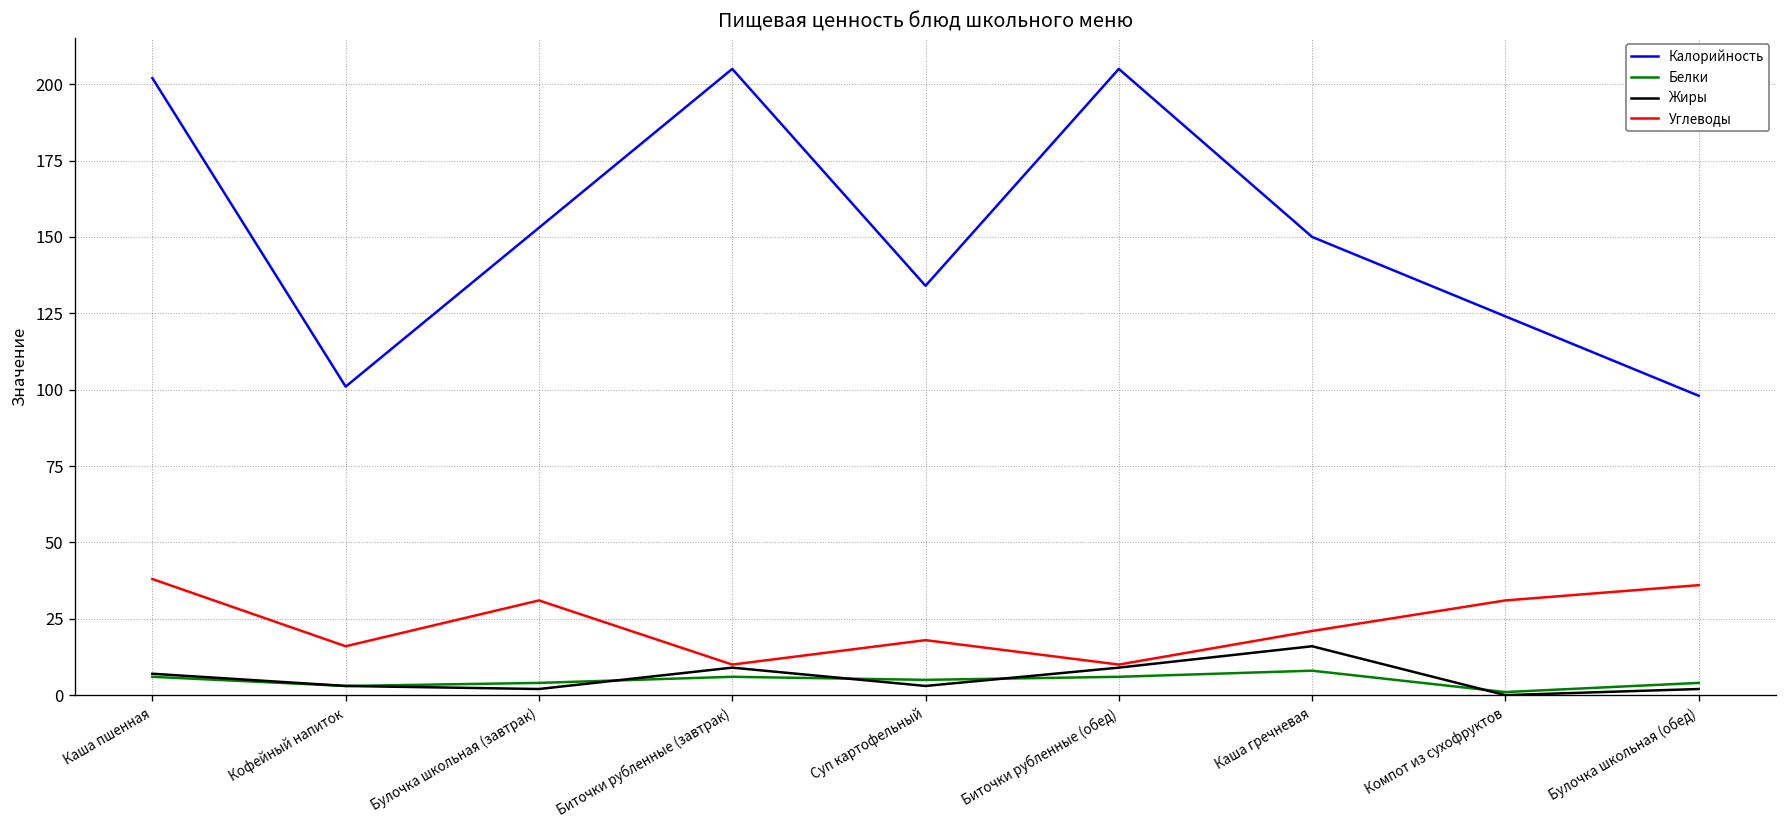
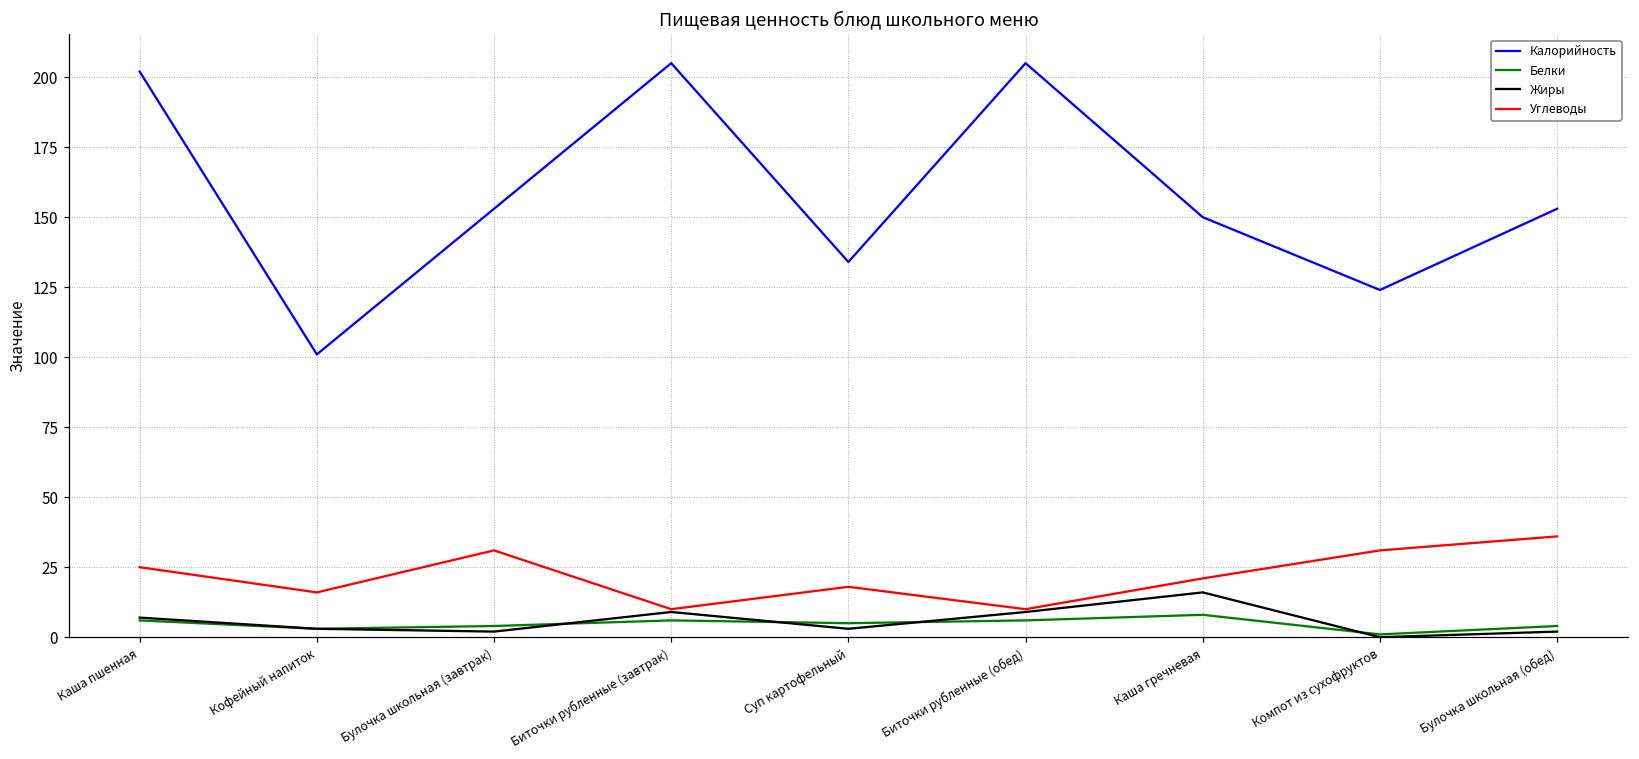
  {
    "Калорийность": {
      "Каша пшенная": 202,
      "Кофейный напиток": 101,
      "Булочка школьная (завтрак)": 153,
      "Биточки рубленные (завтрак)": 205,
      "Суп картофельный": 134,
      "Биточки рубленные (обед)": 205,
      "Каша гречневая": 150,
      "Компот из сухофруктов": 124,
-     "Булочка школьная (обед)": 98
+     "Булочка школьная (обед)": 153
    },
    "Белки": {
      "Булочка школьная (завтрак)": 4,
      "Биточки рубленные (завтрак)": 6,
      "Суп картофельный": 5,
      "Биточки рубленные (обед)": 6,
      "Каша гречневая": 8,
      "Компот из сухофруктов": 1,
      "Булочка школьная (обед)": 4
    },
    "Жиры": {
      "Булочка школьная (завтрак)": 2,
      "Биточки рубленные (завтрак)": 9,
      "Суп картофельный": 3,
      "Биточки рубленные (обед)": 9,
      "Каша гречневая": 16,
      "Компот из сухофруктов": 0,
      "Булочка школьная (обед)": 2
    },
    "Углеводы": {
-     "Каша пшенная": 38,
+     "Каша пшенная": 25,
      "Кофейный напиток": 16,
      "Булочка школьная (завтрак)": 31,
      "Биточки рубленные (завтрак)": 10,
      "Суп картофельный": 18,
      "Биточки рубленные (обед)": 10,
      "Каша гречневая": 21,
      "Компот из сухофруктов": 31,
      "Булочка школьная (обед)": 36
    }
  }
